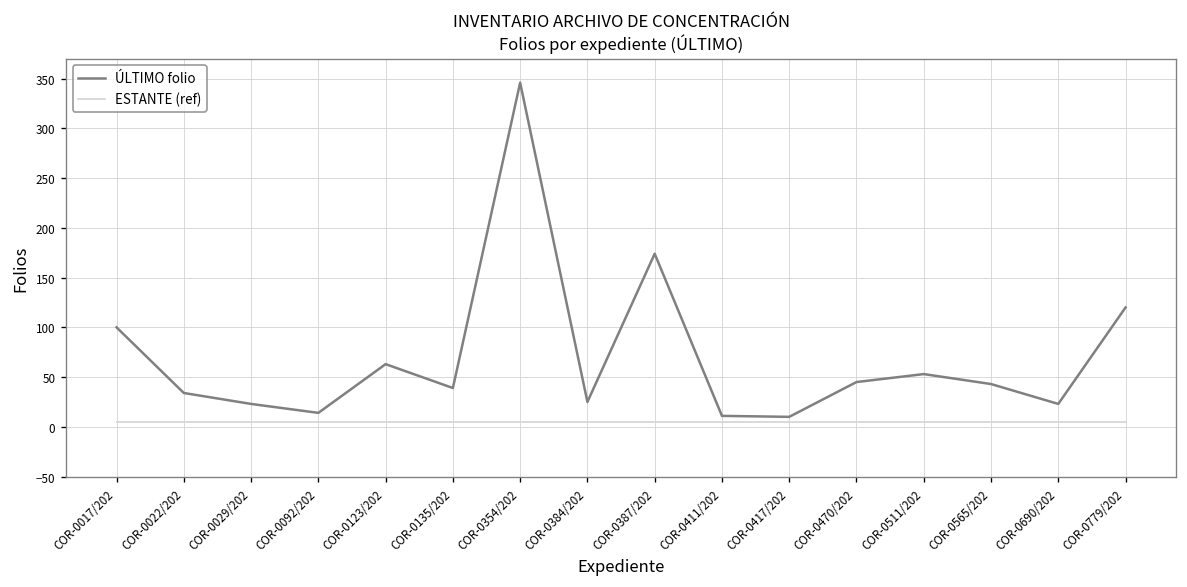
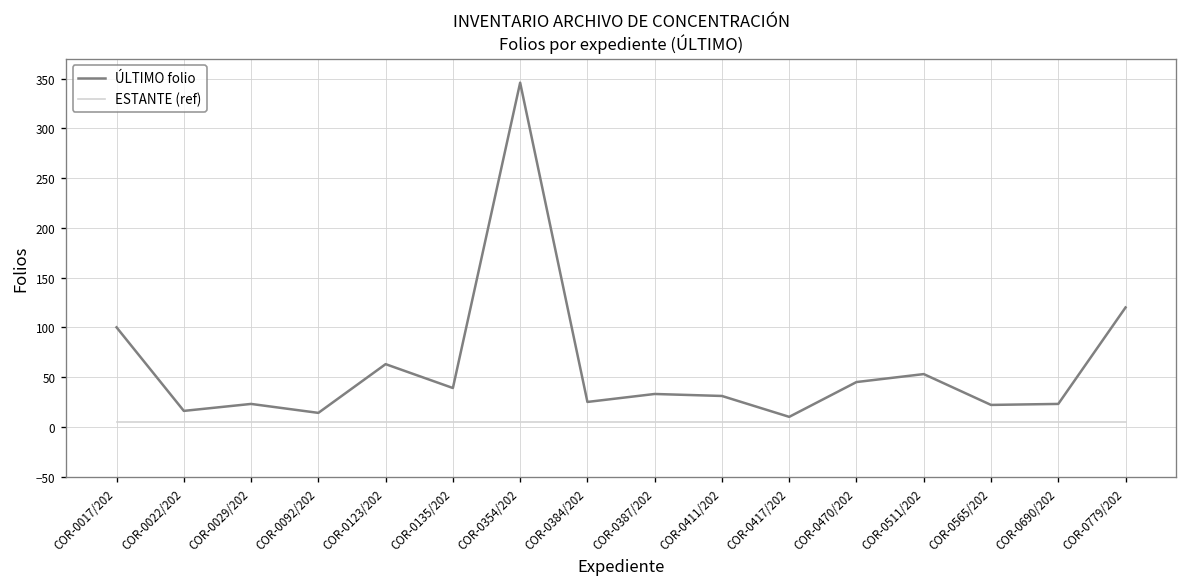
  {
    "ÚLTIMO folio": {
      "COR-0017/202": 100,
-     "COR-0022/202": 30,
+     "COR-0022/202": 20,
      "COR-0029/202": 20,
      "COR-0092/202": 10,
      "COR-0123/202": 60,
      "COR-0135/202": 40,
      "COR-0354/202": 350,
      "COR-0384/202": 30,
-     "COR-0387/202": 170,
-     "COR-0411/202": 10,
+     "COR-0387/202": 30,
+     "COR-0411/202": 30,
      "COR-0417/202": 10,
      "COR-0470/202": 50,
      "COR-0511/202": 50,
-     "COR-0565/202": 40,
+     "COR-0565/202": 20,
      "COR-0690/202": 20,
      "COR-0779/202": 120
    },
    "ESTANTE (ref)": {
      "COR-0017/202": 10,
      "COR-0022/202": 10,
      "COR-0029/202": 10,
      "COR-0092/202": 10,
      "COR-0123/202": 10,
      "COR-0135/202": 10,
      "COR-0354/202": 10,
      "COR-0384/202": 10,
      "COR-0387/202": 10,
      "COR-0411/202": 10,
      "COR-0417/202": 10,
      "COR-0470/202": 10,
      "COR-0511/202": 10,
      "COR-0565/202": 10,
      "COR-0690/202": 10,
      "COR-0779/202": 10
    }
  }
